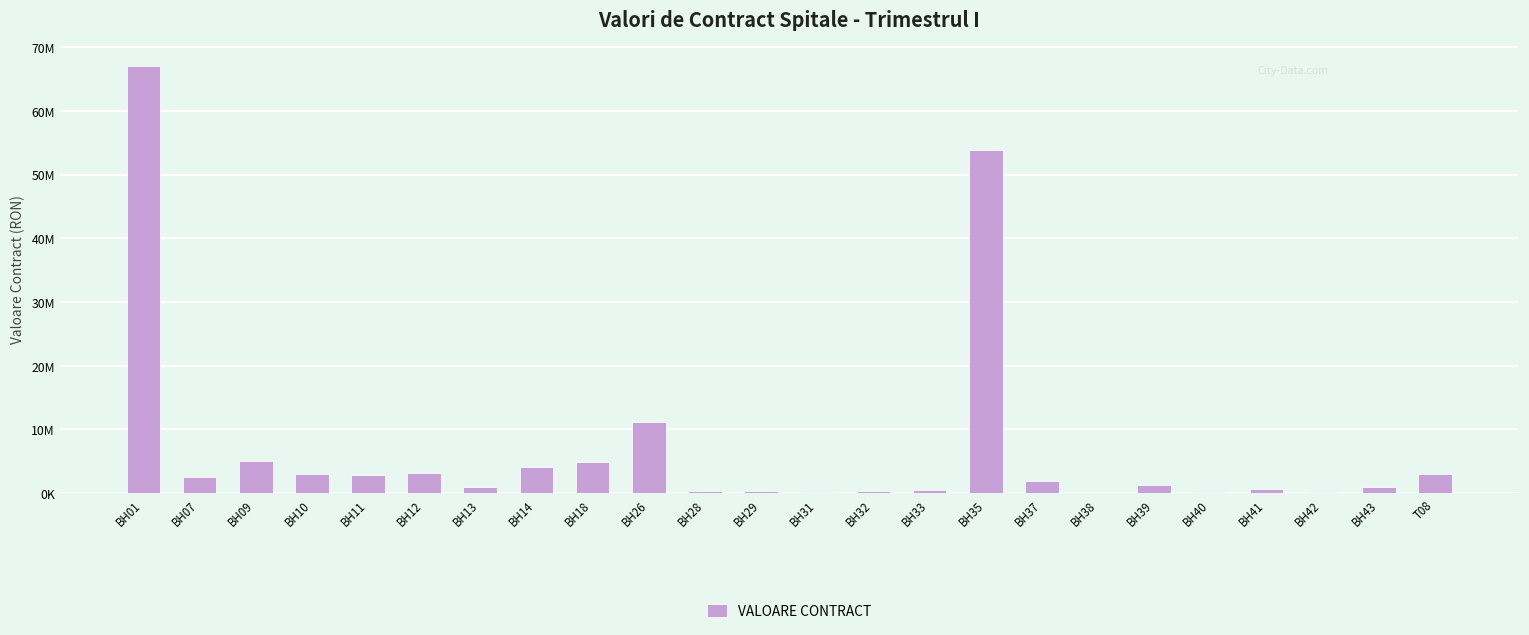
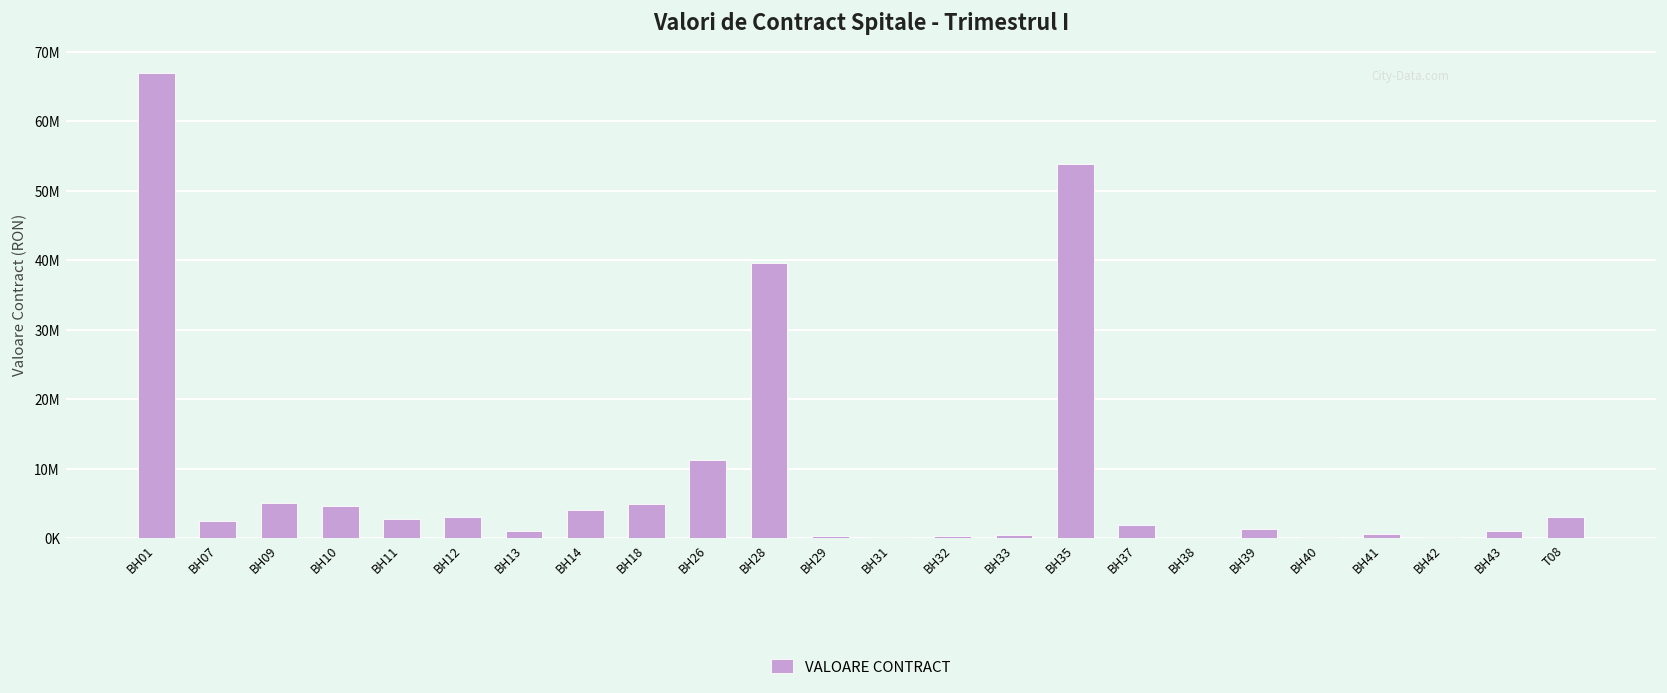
  {
    "BH01": 67000000,
    "BH07": 2000000,
    "BH09": 5000000,
-   "BH10": 3000000,
+   "BH10": 5000000,
    "BH11": 3000000,
    "BH12": 3000000,
    "BH13": 1000000,
    "BH14": 4000000,
    "BH18": 5000000,
    "BH26": 11000000,
-   "BH28": 0,
+   "BH28": 40000000,
    "BH33": 0,
    "BH35": 54000000,
    "BH37": 2000000,
    "BH39": 1000000,
    "BH41": 1000000,
    "BH43": 1000000,
    "T08": 3000000
  }
